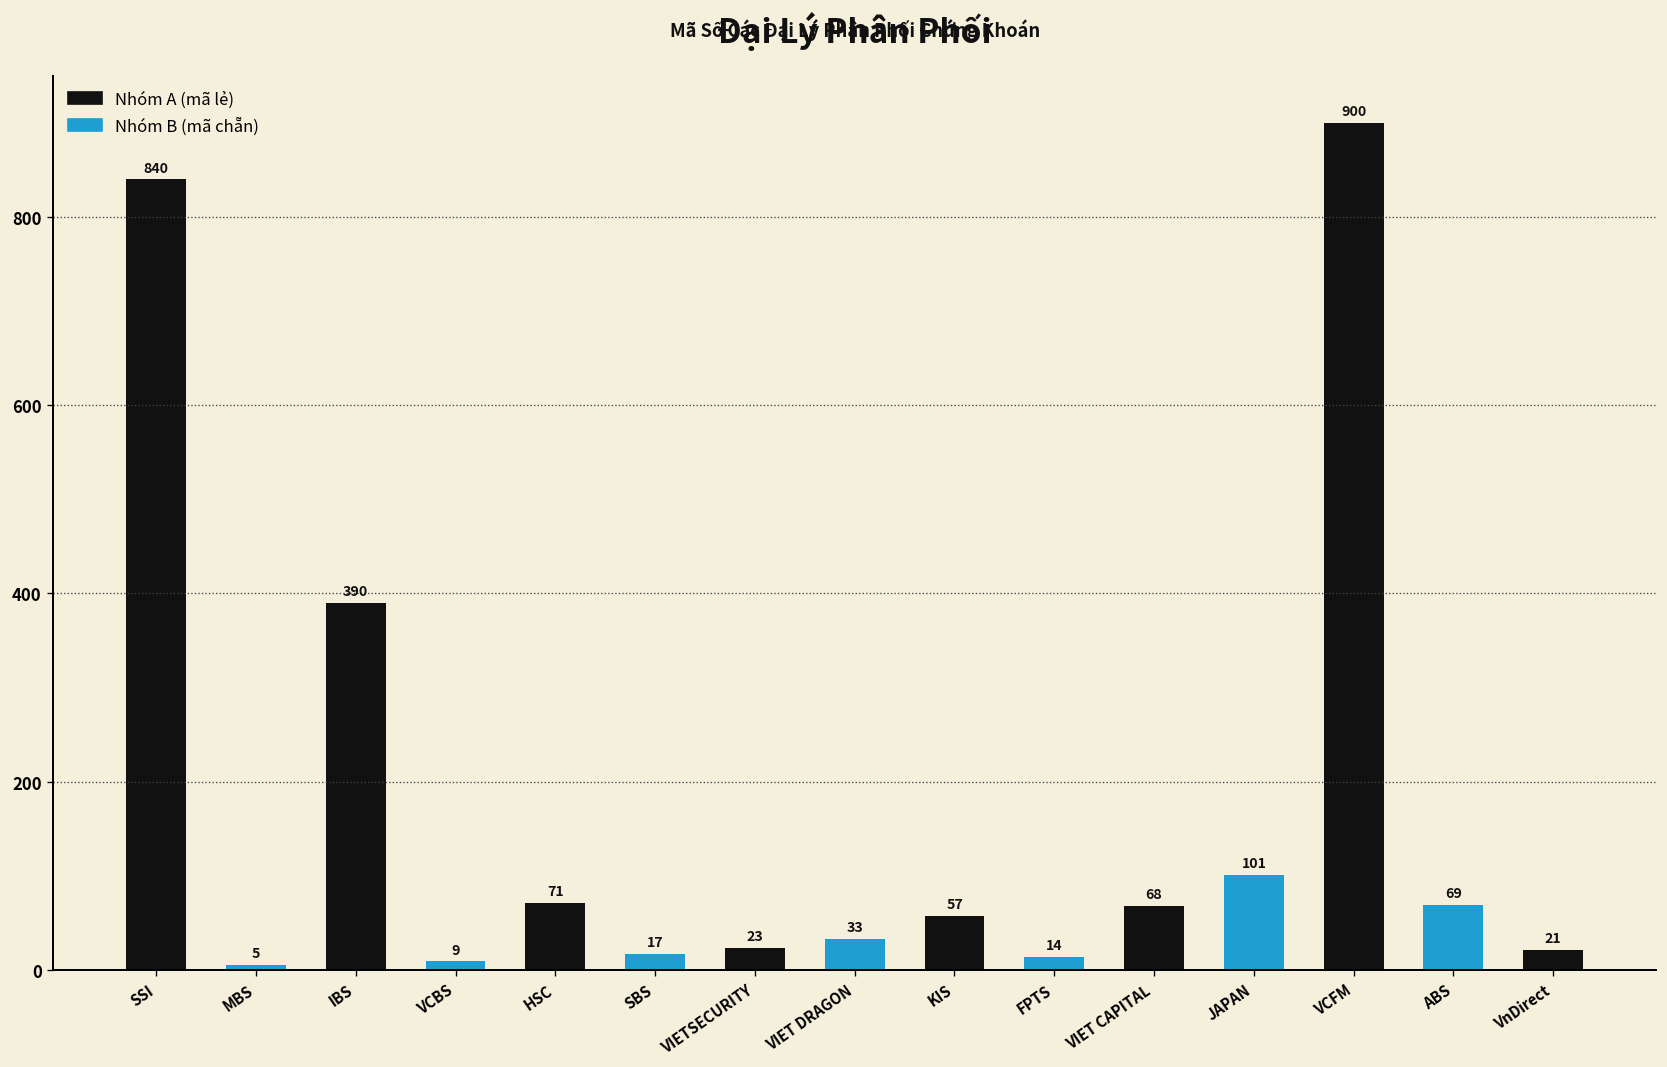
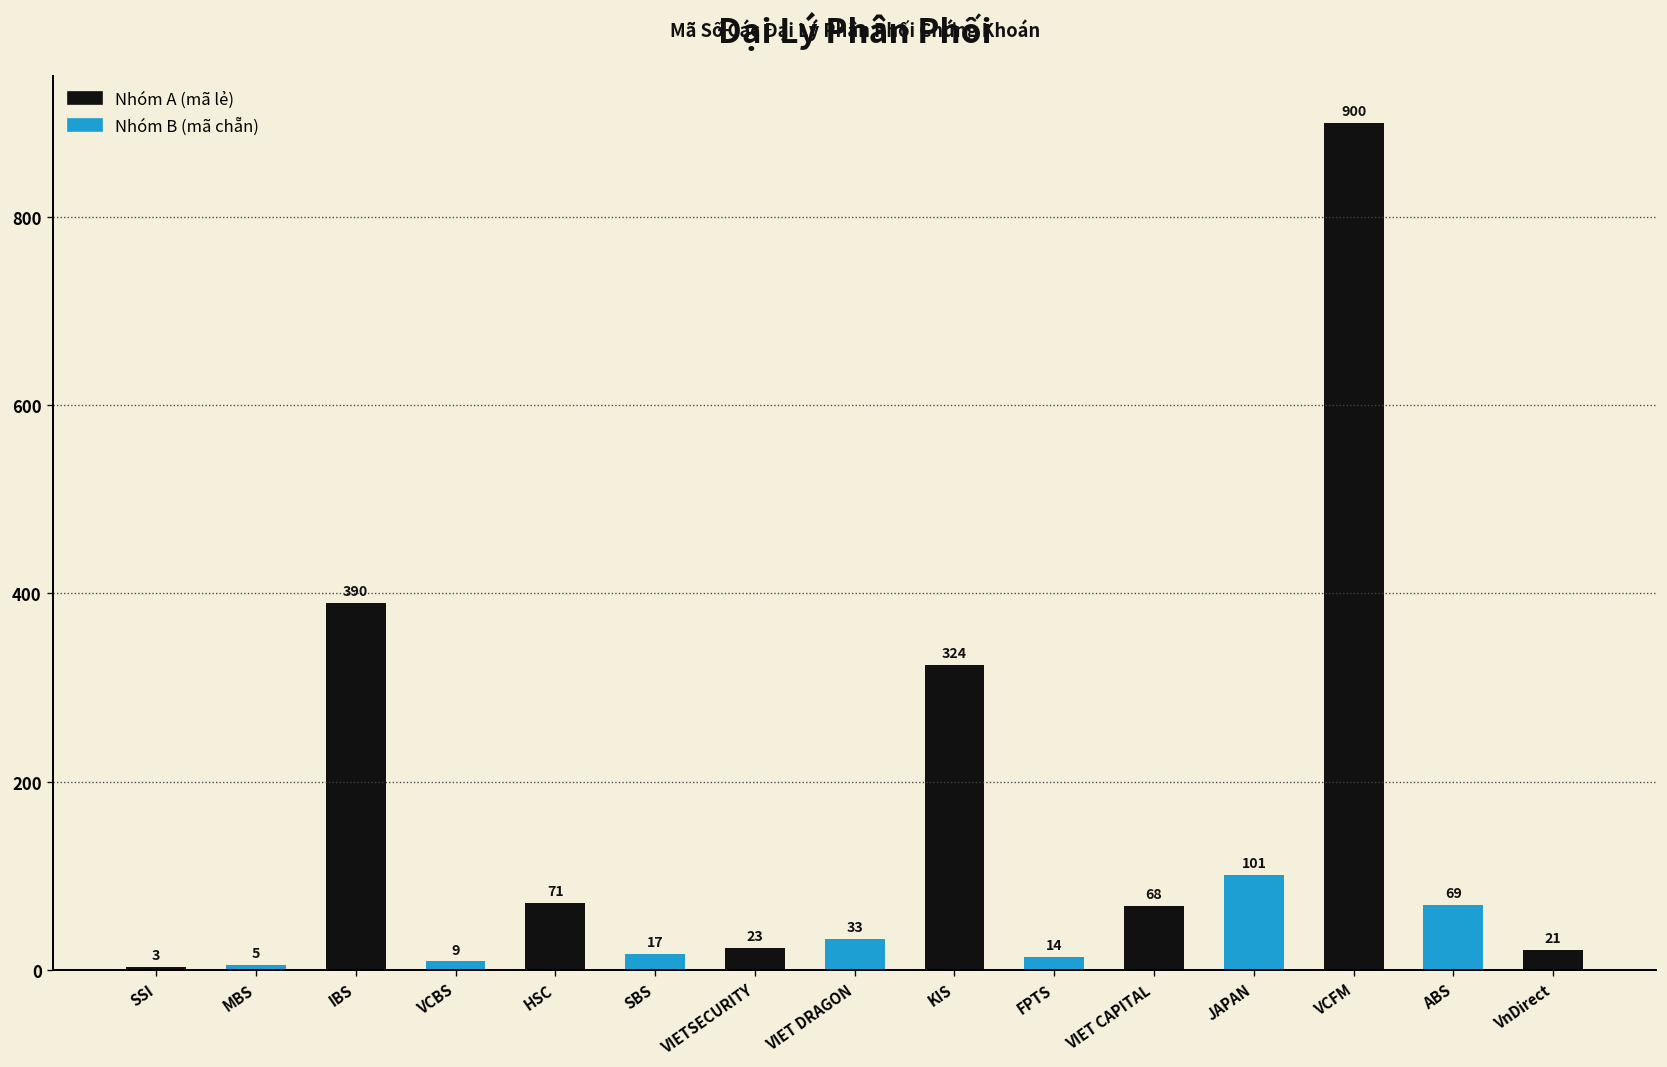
  {
    "Nhóm A (mã lẻ)": {
-     "SSI": 840,
+     "SSI": 3,
      "IBS": 390,
      "HSC": 71,
      "VIETSECURITY": 23,
-     "KIS": 57,
+     "KIS": 324,
      "VIET CAPITAL": 68,
      "VCFM": 900,
      "VnDirect": 21
    },
    "Nhóm B (mã chẵn)": {
      "MBS": 5,
      "VCBS": 9,
      "SBS": 17,
      "VIET DRAGON": 33,
      "FPTS": 14,
      "JAPAN": 101,
      "ABS": 69
    }
  }
